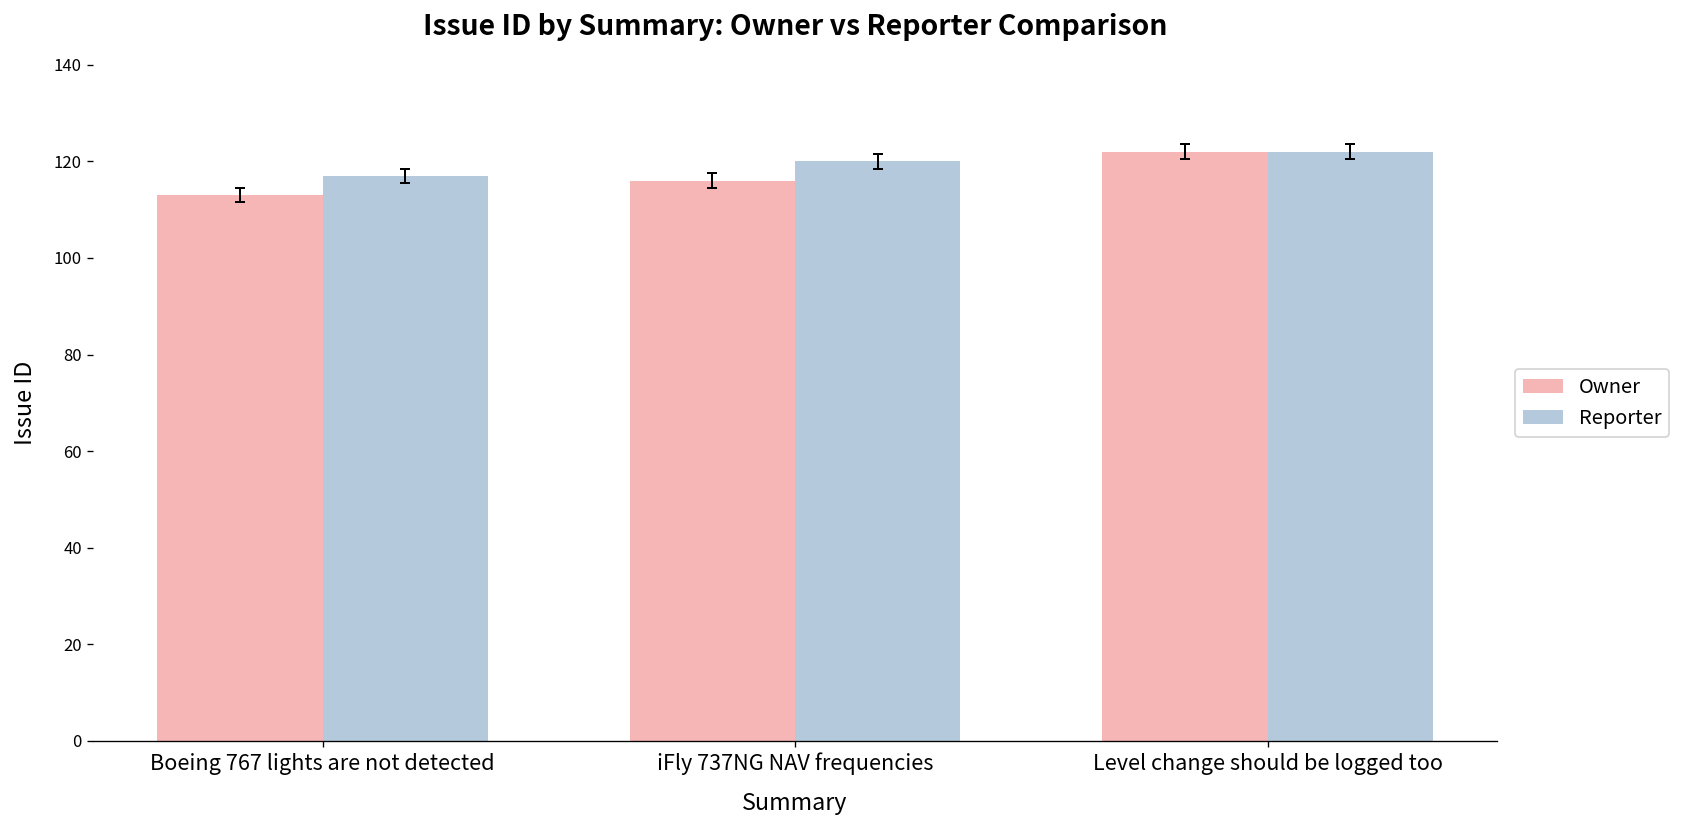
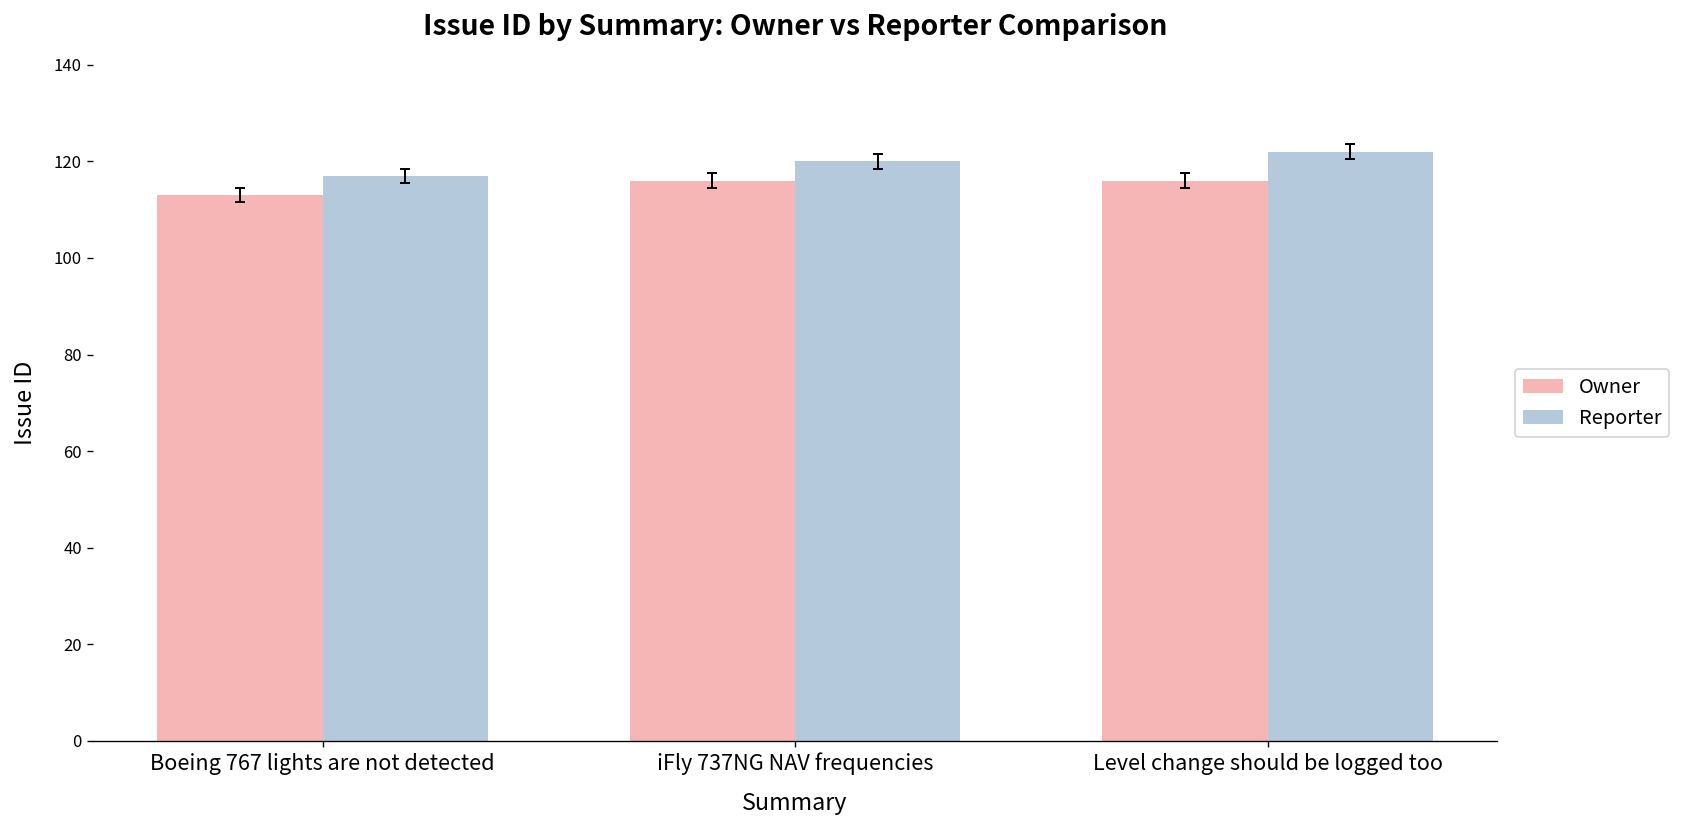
  {
    "Owner": {
      "Boeing 767 lights are not detected": 113,
      "iFly 737NG NAV frequencies": 116,
-     "Level change should be logged too": 122
+     "Level change should be logged too": 116
    },
    "Reporter": {
      "Boeing 767 lights are not detected": 117,
      "iFly 737NG NAV frequencies": 120,
      "Level change should be logged too": 122
    }
  }
